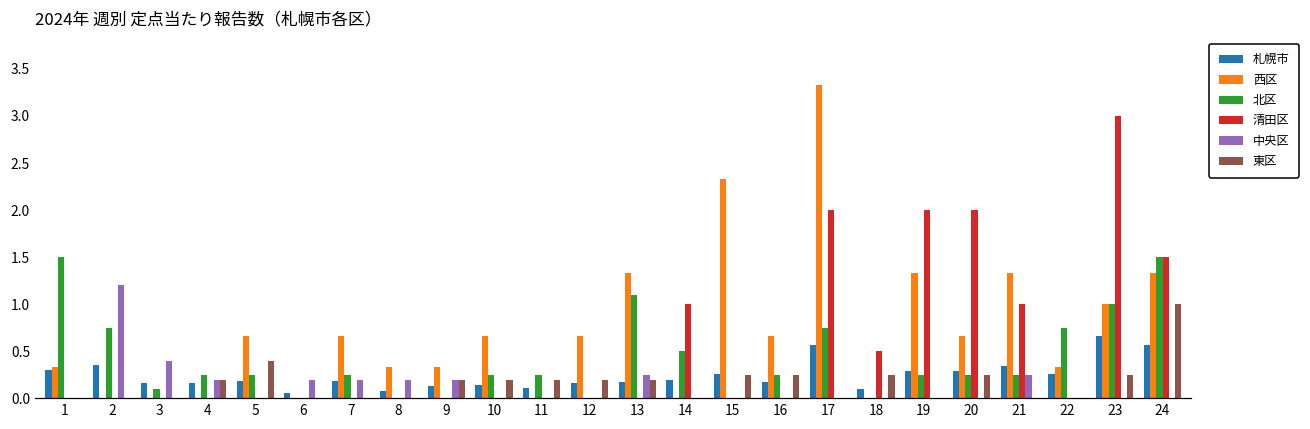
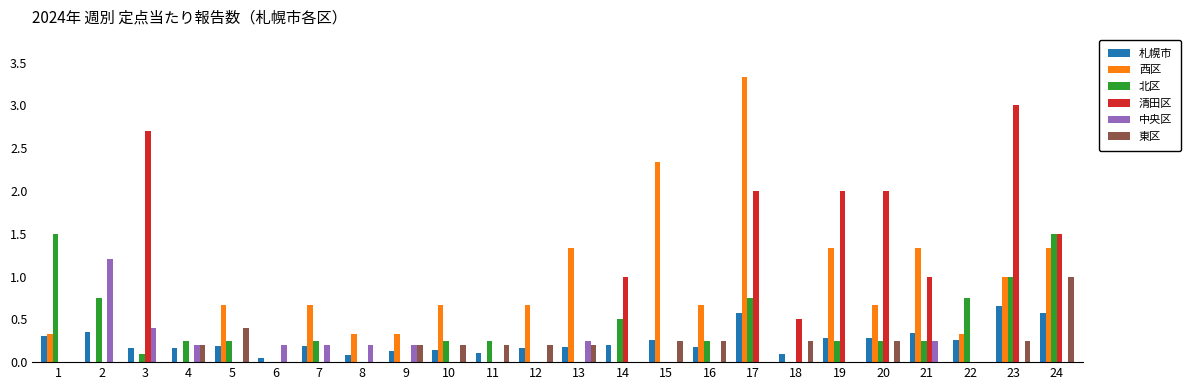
  {
    "札幌市": {
      "1": 0.3,
      "2": 0.4,
      "3": 0.2,
      "4": 0.2,
      "5": 0.2,
      "6": 0.1,
      "7": 0.2,
      "8": 0.1,
      "9": 0.1,
      "10": 0.1,
      "11": 0.1,
      "12": 0.2,
      "13": 0.2,
      "14": 0.2,
      "15": 0.3,
      "16": 0.2,
      "17": 0.6,
      "18": 0.1,
      "19": 0.3,
      "20": 0.3,
      "21": 0.3,
      "22": 0.3,
      "23": 0.7,
      "24": 0.6
    },
    "西区": {
      "1": 0.3,
      "2": 0.0,
      "3": 0.0,
      "4": 0.0,
      "5": 0.7,
      "6": 0.0,
      "7": 0.7,
      "8": 0.3,
      "9": 0.3,
      "10": 0.7,
      "11": 0.0,
      "12": 0.7,
      "13": 1.3,
      "14": 0.0,
      "15": 2.3,
      "16": 0.7,
      "17": 3.3,
      "18": 0.0,
      "19": 1.3,
      "20": 0.7,
      "21": 1.3,
      "22": 0.3,
      "23": 1.0,
      "24": 1.3
    },
    "北区": {
      "1": 1.5,
      "2": 0.8,
      "3": 0.1,
      "4": 0.3,
      "5": 0.3,
      "6": 0.0,
      "7": 0.3,
      "8": 0.0,
      "9": 0.0,
      "10": 0.3,
      "11": 0.3,
      "12": 0.0,
-     "13": 1.1,
+     "13": 0.0,
      "14": 0.5,
      "15": 0.0,
      "16": 0.3,
      "17": 0.8,
      "18": 0.0,
      "19": 0.3,
      "20": 0.3,
      "21": 0.3,
      "22": 0.8,
      "23": 1.0,
      "24": 1.5
    },
    "清田区": {
      "1": 0.0,
      "2": 0.0,
-     "3": 0.0,
+     "3": 2.7,
      "4": 0.0,
      "5": 0.0,
      "6": 0.0,
      "7": 0.0,
      "8": 0.0,
      "9": 0.0,
      "10": 0.0,
      "11": 0.0,
      "12": 0.0,
      "13": 0.0,
      "14": 1.0,
      "15": 0.0,
      "16": 0.0,
      "17": 2.0,
      "18": 0.5,
      "19": 2.0,
      "20": 2.0,
      "21": 1.0,
      "22": 0.0,
      "23": 3.0,
      "24": 1.5
    },
    "中央区": {
      "1": 0.0,
      "2": 1.2,
      "3": 0.4,
      "4": 0.2,
      "5": 0.0,
      "6": 0.2,
      "7": 0.2,
      "8": 0.2,
      "9": 0.2,
      "10": 0.0,
      "11": 0.0,
      "12": 0.0,
      "13": 0.3,
      "14": 0.0,
      "15": 0.0,
      "16": 0.0,
      "17": 0.0,
      "18": 0.0,
      "19": 0.0,
      "20": 0.0,
      "21": 0.3,
      "22": 0.0,
      "23": 0.0,
      "24": 0.0
    },
    "東区": {
      "1": 0.0,
      "2": 0.0,
      "3": 0.0,
      "4": 0.2,
      "5": 0.4,
      "6": 0.0,
      "7": 0.0,
      "8": 0.0,
      "9": 0.2,
      "10": 0.2,
      "11": 0.2,
      "12": 0.2,
      "13": 0.2,
      "14": 0.0,
      "15": 0.3,
      "16": 0.3,
      "17": 0.0,
      "18": 0.3,
      "19": 0.0,
      "20": 0.3,
      "21": 0.0,
      "22": 0.0,
      "23": 0.3,
      "24": 1.0
    }
  }
